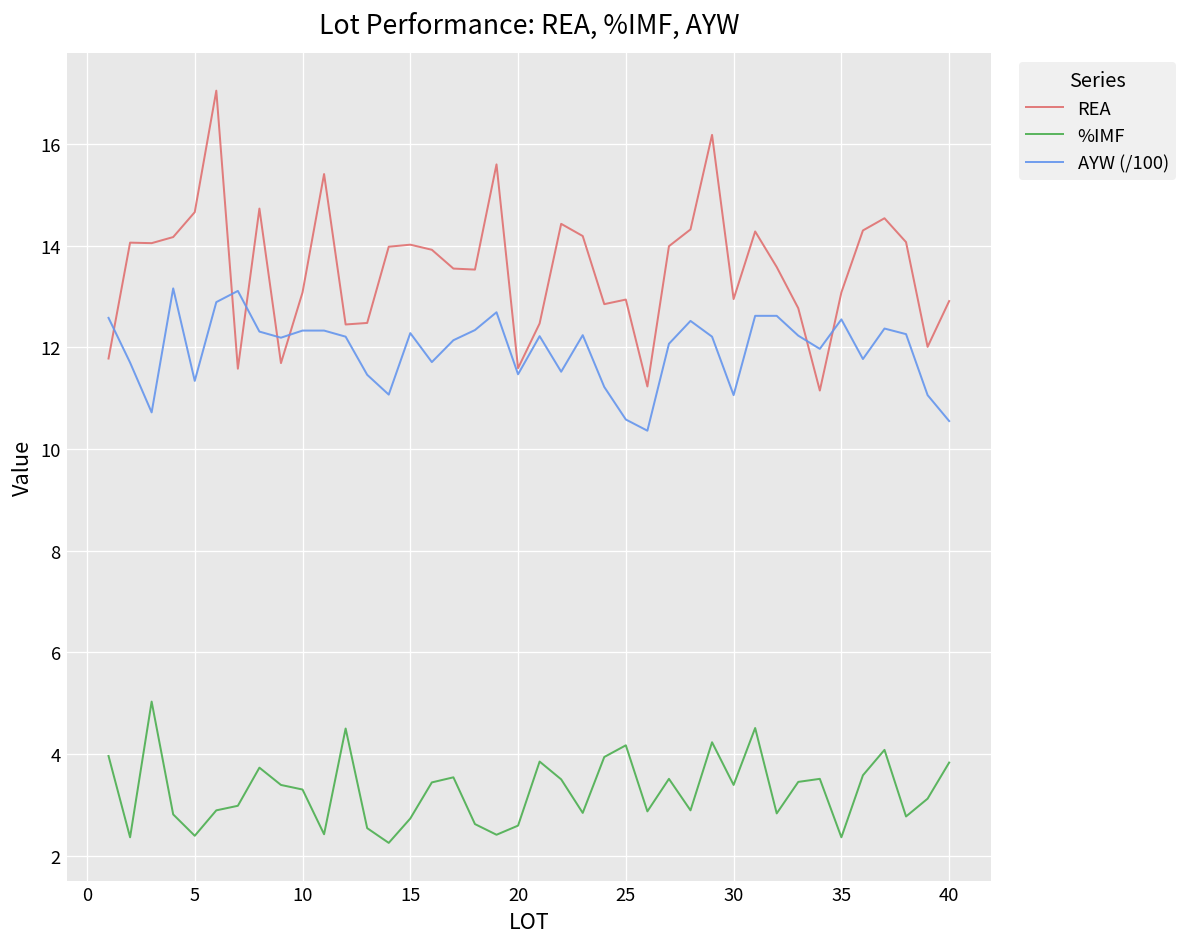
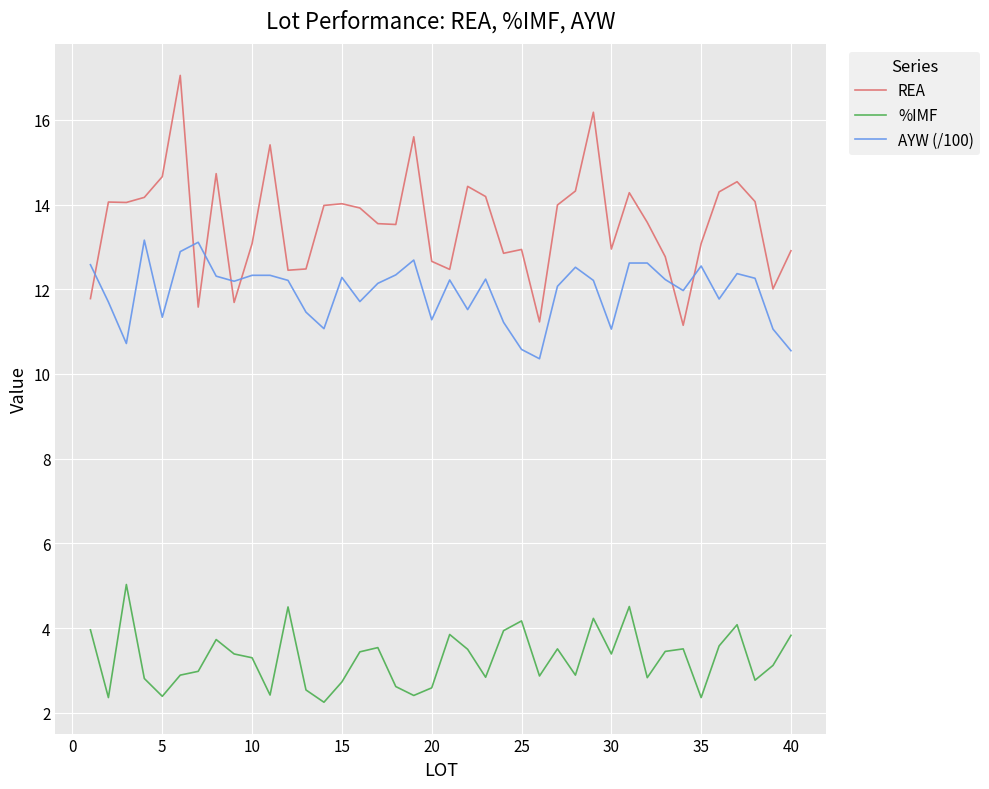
  {
    "REA": {
      "5": 14.7,
      "10": 13.1,
      "15": 14.0,
-     "20": 11.6,
+     "20": 12.7,
      "25": 12.9,
      "30": 13.0,
      "35": 13.1,
      "40": 12.9
    },
    "%IMF": {
      "5": 2.4,
      "10": 3.3,
      "15": 2.7,
      "20": 2.6,
      "25": 4.2,
      "30": 3.4,
      "35": 2.4,
      "40": 3.8
    },
    "AYW (/100)": {
      "5": 11.3,
      "10": 12.3,
      "15": 12.3,
-     "20": 11.5,
+     "20": 11.3,
      "25": 10.6,
      "30": 11.1,
      "35": 12.6,
      "40": 10.6
    }
  }
